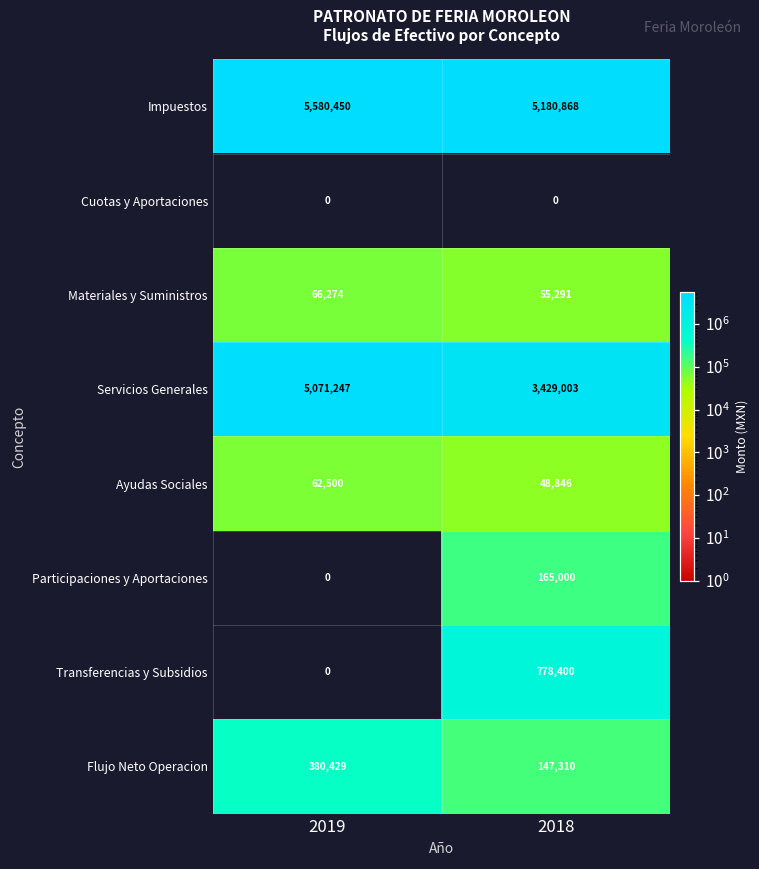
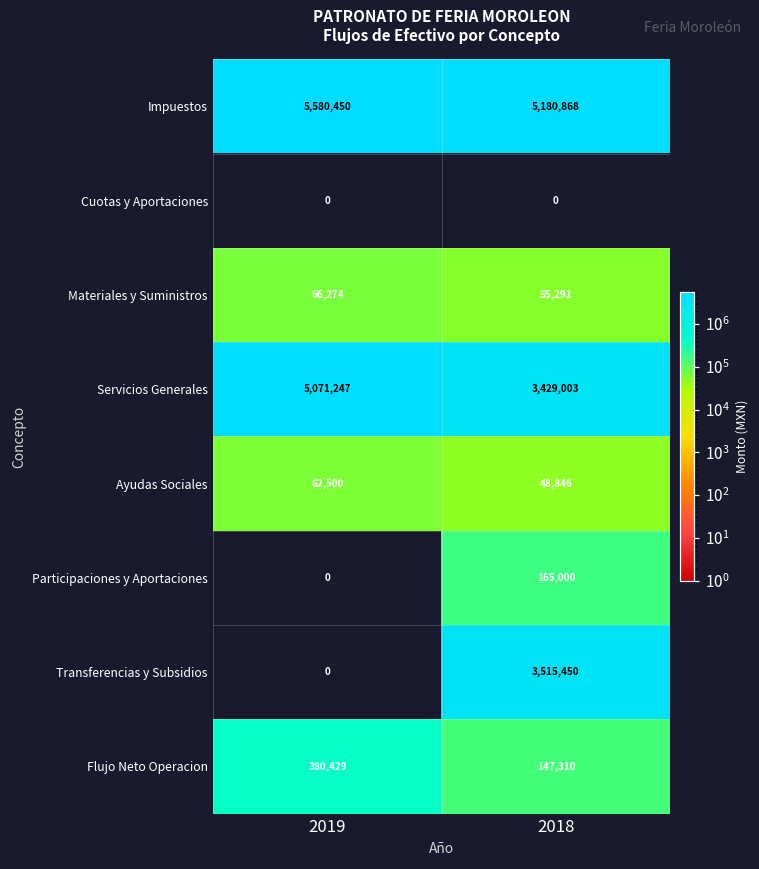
  {
    "Impuestos": {
      "2019": "5,580,450",
      "2018": "5,180,868"
    },
    "Cuotas y Aportaciones": {
      "2019": "0",
      "2018": "0"
    },
    "Materiales y Suministros": {
      "2019": "66,274",
      "2018": "55,291"
    },
    "Servicios Generales": {
      "2019": "5,071,247",
      "2018": "3,429,003"
    },
    "Ayudas Sociales": {
      "2019": "62,500",
      "2018": "48,846"
    },
    "Participaciones y Aportaciones": {
      "2019": "0",
      "2018": "165,000"
    },
    "Transferencias y Subsidios": {
      "2019": "0",
-     "2018": "778,400"
+     "2018": "3,515,450"
    },
    "Flujo Neto Operacion": {
      "2019": "380,429",
      "2018": "147,310"
    }
  }
